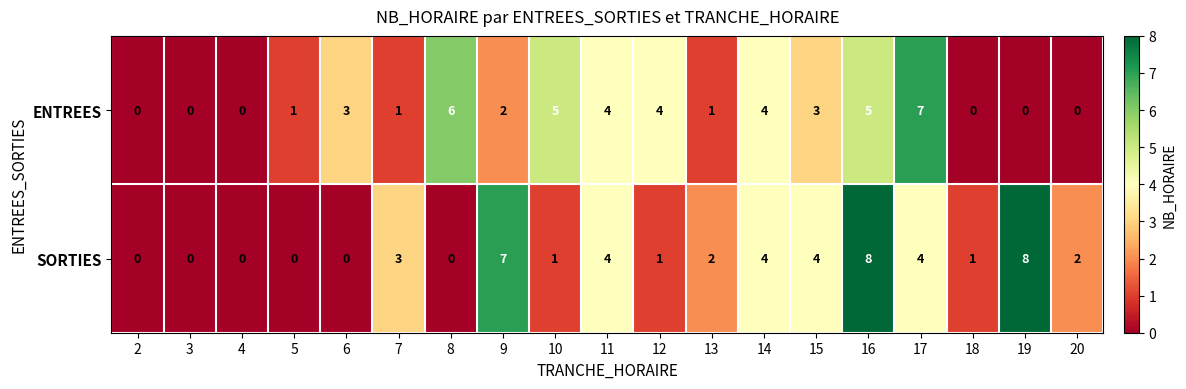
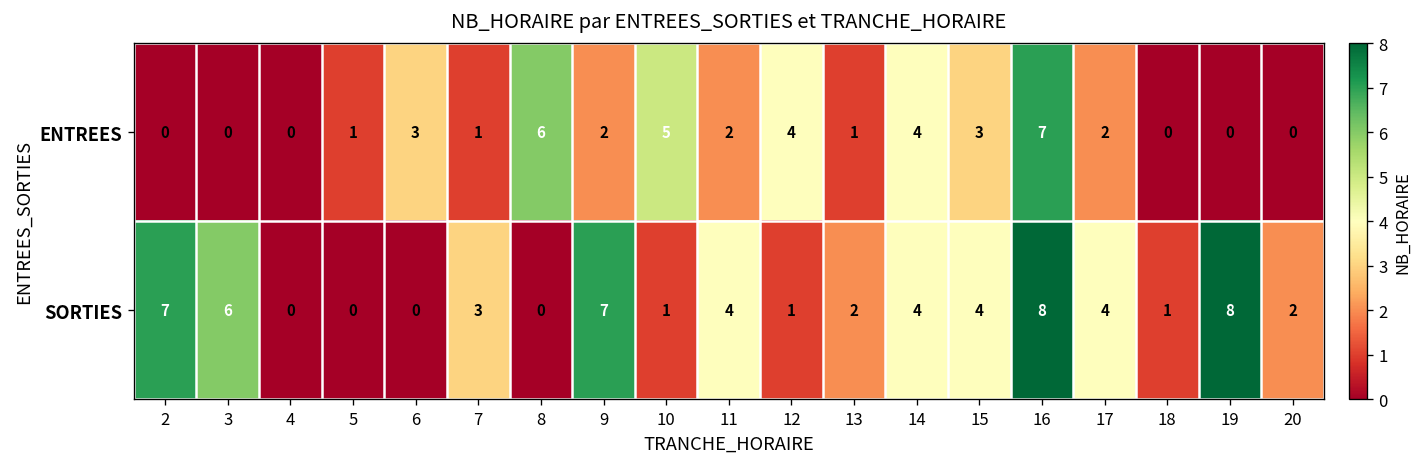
  {
    "ENTREES": {
      "2": 0,
      "3": 0,
      "4": 0,
      "5": 1,
      "6": 3,
      "7": 1,
      "8": 6,
      "9": 2,
      "10": 5,
-     "11": 4,
+     "11": 2,
      "12": 4,
      "13": 1,
      "14": 4,
      "15": 3,
-     "16": 5,
-     "17": 7,
+     "16": 7,
+     "17": 2,
      "18": 0,
      "19": 0,
      "20": 0
    },
    "SORTIES": {
-     "2": 0,
-     "3": 0,
+     "2": 7,
+     "3": 6,
      "4": 0,
      "5": 0,
      "6": 0,
      "7": 3,
      "8": 0,
      "9": 7,
      "10": 1,
      "11": 4,
      "12": 1,
      "13": 2,
      "14": 4,
      "15": 4,
      "16": 8,
      "17": 4,
      "18": 1,
      "19": 8,
      "20": 2
    }
  }
